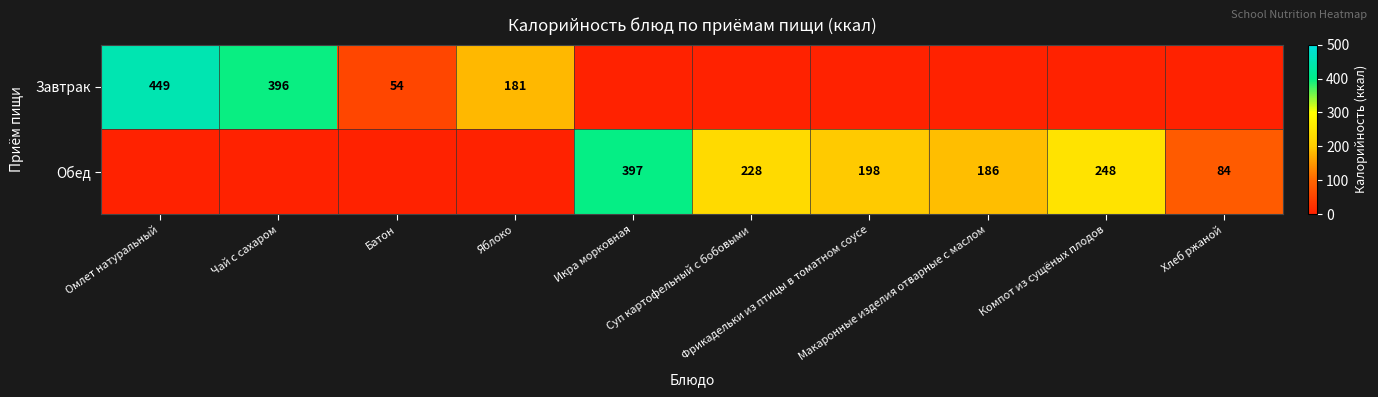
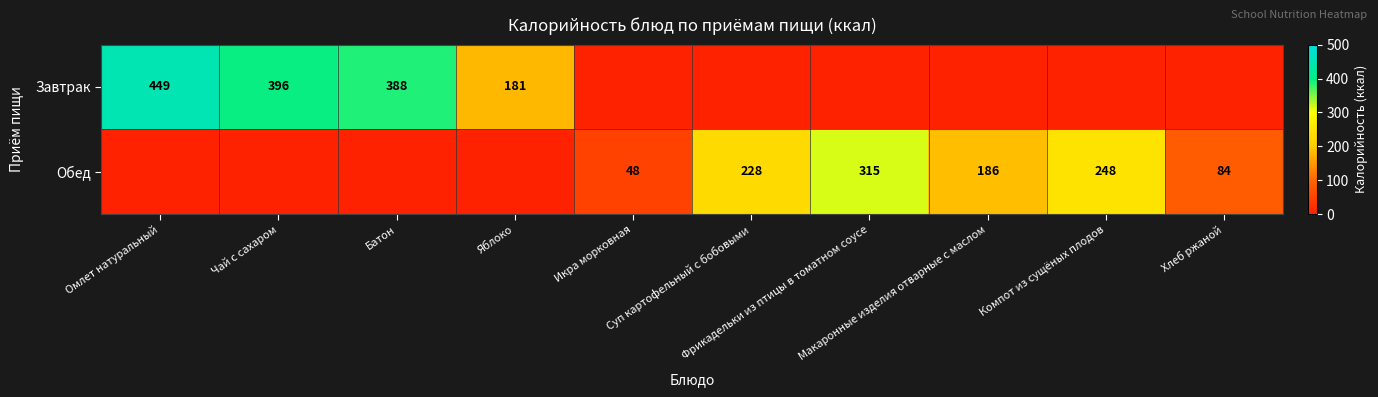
  {
    "Завтрак": {
      "Омлет натуральный": 449,
      "Чай с сахаром": 396,
-     "Батон": 54,
+     "Батон": 388,
      "Яблоко": 181
    },
    "Обед": {
-     "Икра морковная": 397,
+     "Икра морковная": 48,
      "Суп картофельный с бобовыми": 228,
-     "Фрикадельки из птицы в томатном соусе": 198,
+     "Фрикадельки из птицы в томатном соусе": 315,
      "Макаронные изделия отварные с маслом": 186,
      "Компот из сущёных плодов": 248,
      "Хлеб ржаной": 84
    }
  }
